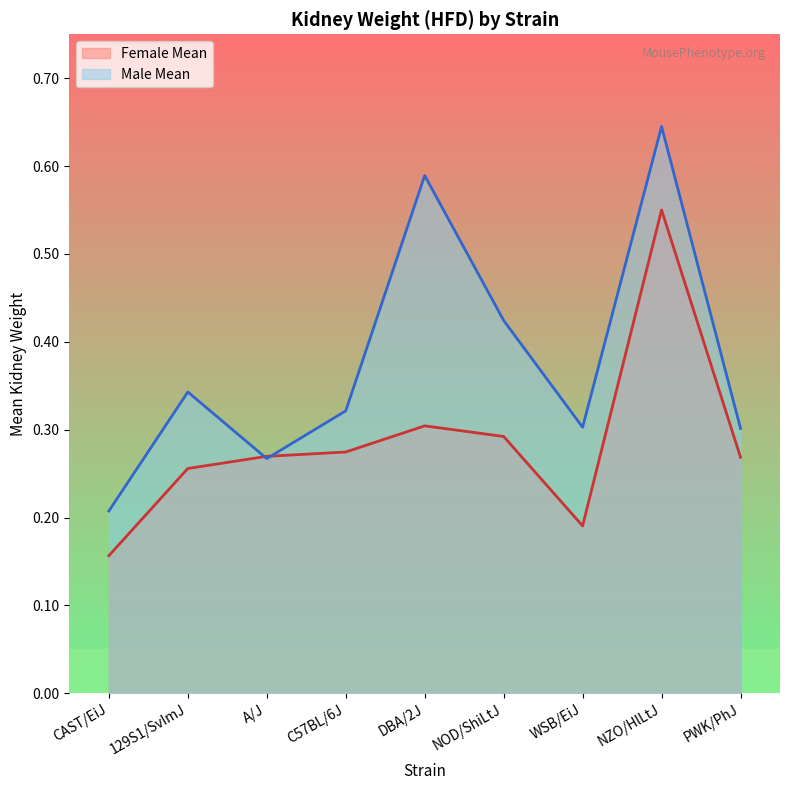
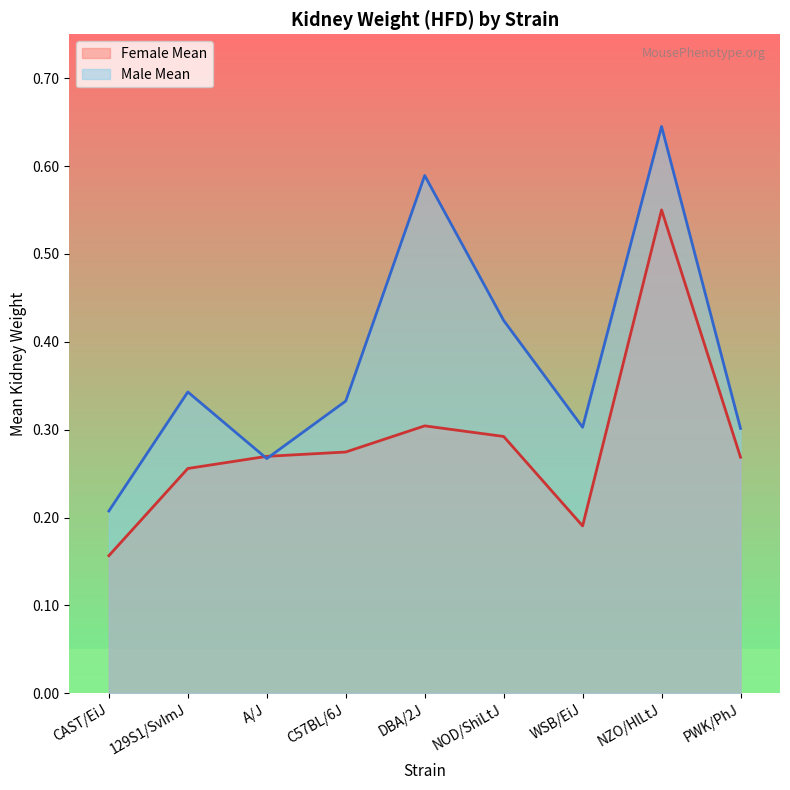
  {
    "Female Mean": {
      "CAST/EiJ": 0.16,
      "129S1/SvImJ": 0.26,
      "C57BL/6J": 0.27,
      "DBA/2J": 0.30,
      "NOD/ShiLtJ": 0.29,
      "WSB/EiJ": 0.19,
      "NZO/HlLtJ": 0.55,
      "PWK/PhJ": 0.27
    },
    "Male Mean": {
      "CAST/EiJ": 0.21,
      "129S1/SvImJ": 0.34,
-     "C57BL/6J": 0.32,
+     "C57BL/6J": 0.33,
      "DBA/2J": 0.59,
      "NOD/ShiLtJ": 0.42,
      "WSB/EiJ": 0.30,
      "NZO/HlLtJ": 0.65,
      "PWK/PhJ": 0.30
    }
  }
